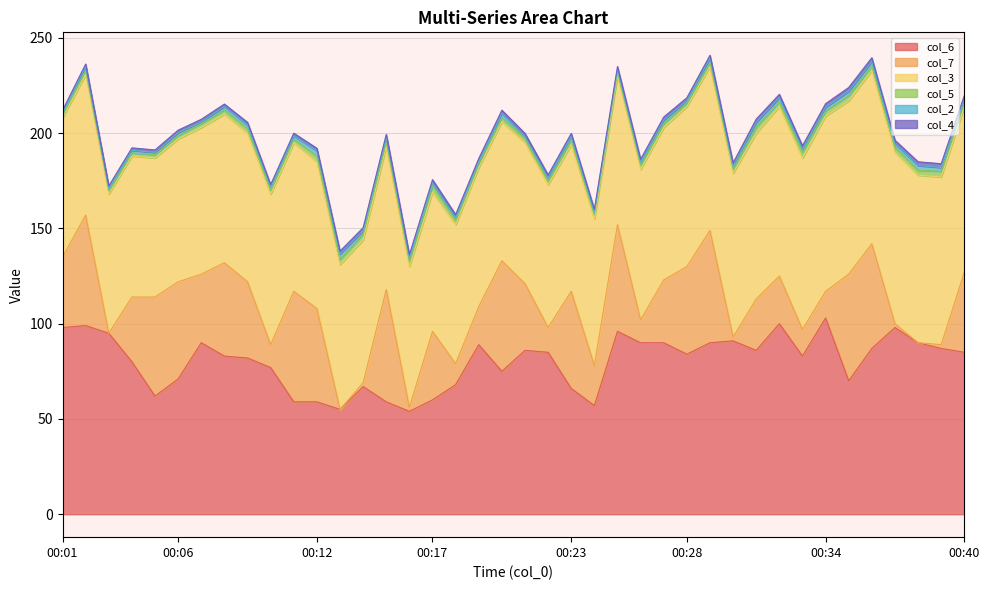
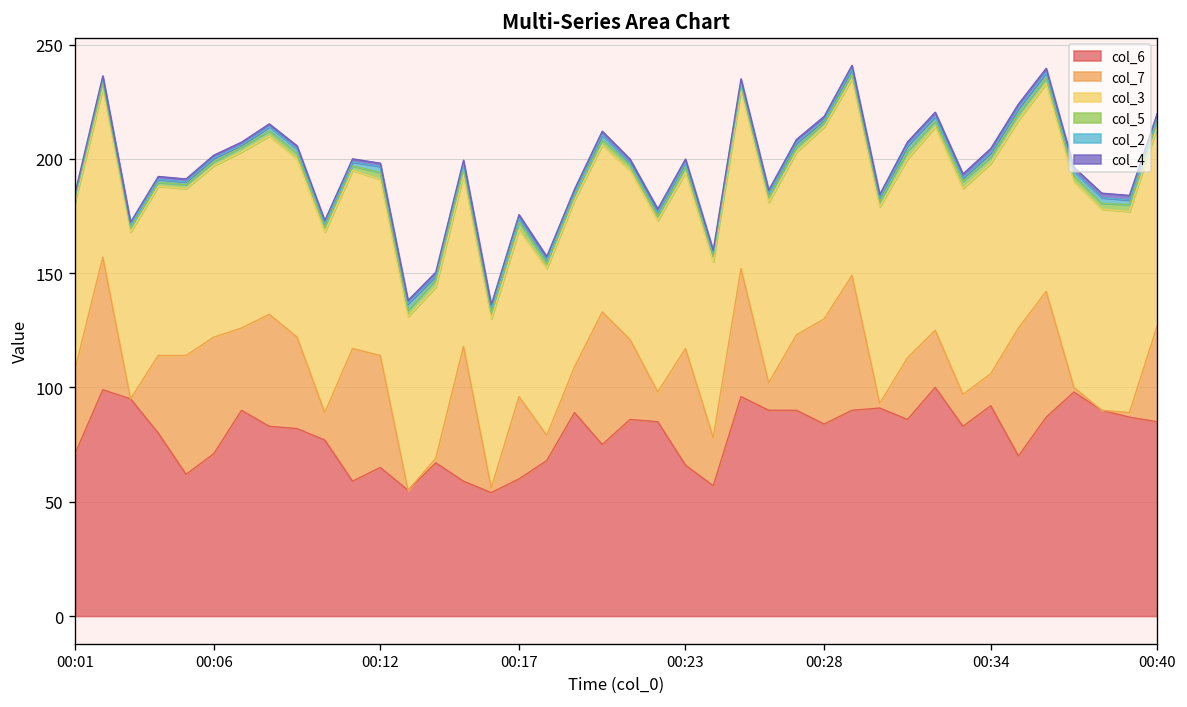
  {
    "col_6": {
-     "00:01": 98,
+     "00:01": 71,
      "00:06": 71,
-     "00:12": 59,
+     "00:12": 65,
      "00:17": 60,
      "00:23": 66,
      "00:28": 84,
-     "00:34": 103,
+     "00:34": 92,
      "00:40": 85
    },
    "col_5": {
      "00:06": 2,
      "00:12": 3,
      "00:17": 4,
      "00:23": 3,
      "00:34": 3,
      "00:40": 2
    },
    "col_2": {
      "00:12": 3,
      "00:17": 1,
      "00:23": 2,
      "00:34": 2,
      "00:40": 1
    },
    "col_4": {
      "00:12": 1,
      "00:17": 2,
      "00:23": 2,
      "00:28": 2,
      "00:34": 2,
      "00:40": 2
    }
  }
